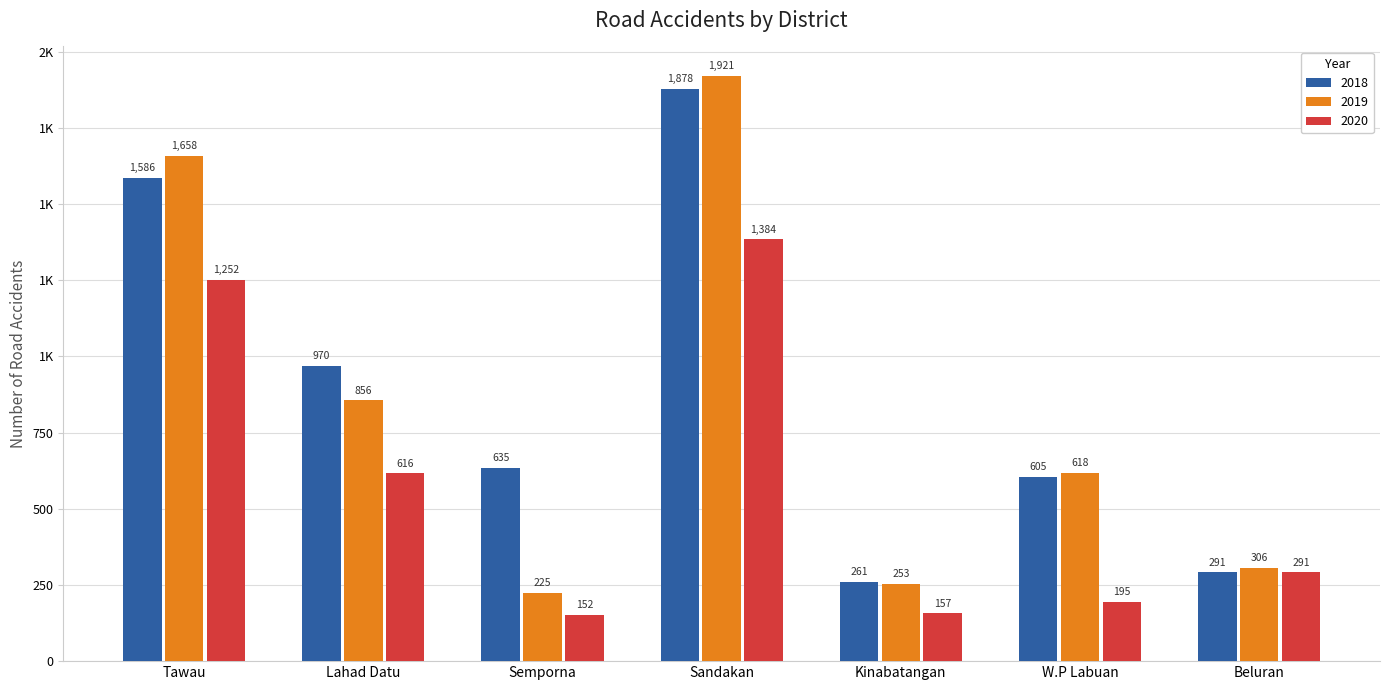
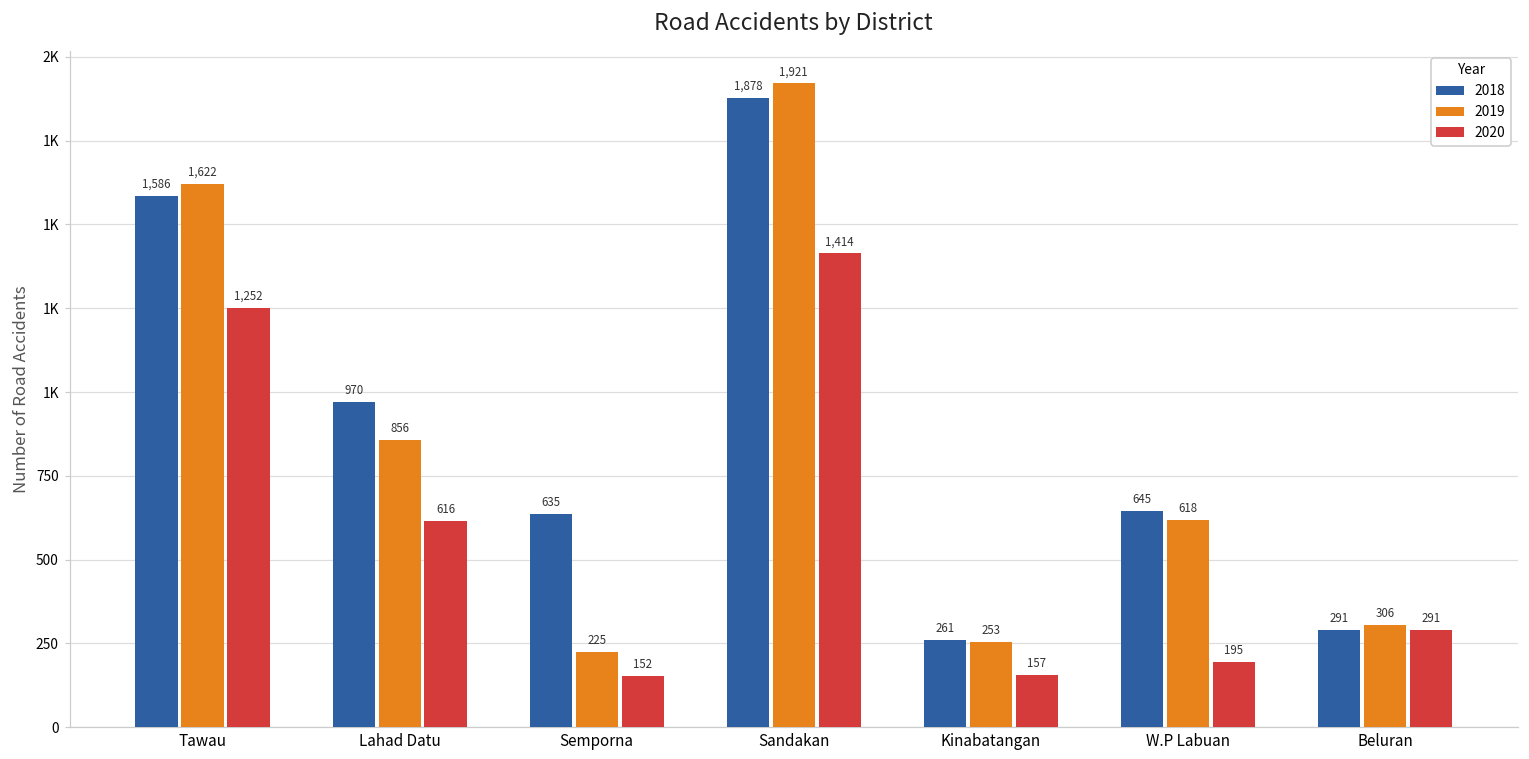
  {
    "2018": {
      "Tawau": "1,586",
      "Lahad Datu": "970",
      "Semporna": "635",
      "Sandakan": "1,878",
      "Kinabatangan": "261",
-     "W.P Labuan": "605",
+     "W.P Labuan": "645",
      "Beluran": "291"
    },
    "2019": {
-     "Tawau": "1,658",
+     "Tawau": "1,622",
      "Lahad Datu": "856",
      "Semporna": "225",
      "Sandakan": "1,921",
      "Kinabatangan": "253",
      "W.P Labuan": "618",
      "Beluran": "306"
    },
    "2020": {
      "Tawau": "1,252",
      "Lahad Datu": "616",
      "Semporna": "152",
-     "Sandakan": "1,384",
+     "Sandakan": "1,414",
      "Kinabatangan": "157",
      "W.P Labuan": "195",
      "Beluran": "291"
    }
  }
